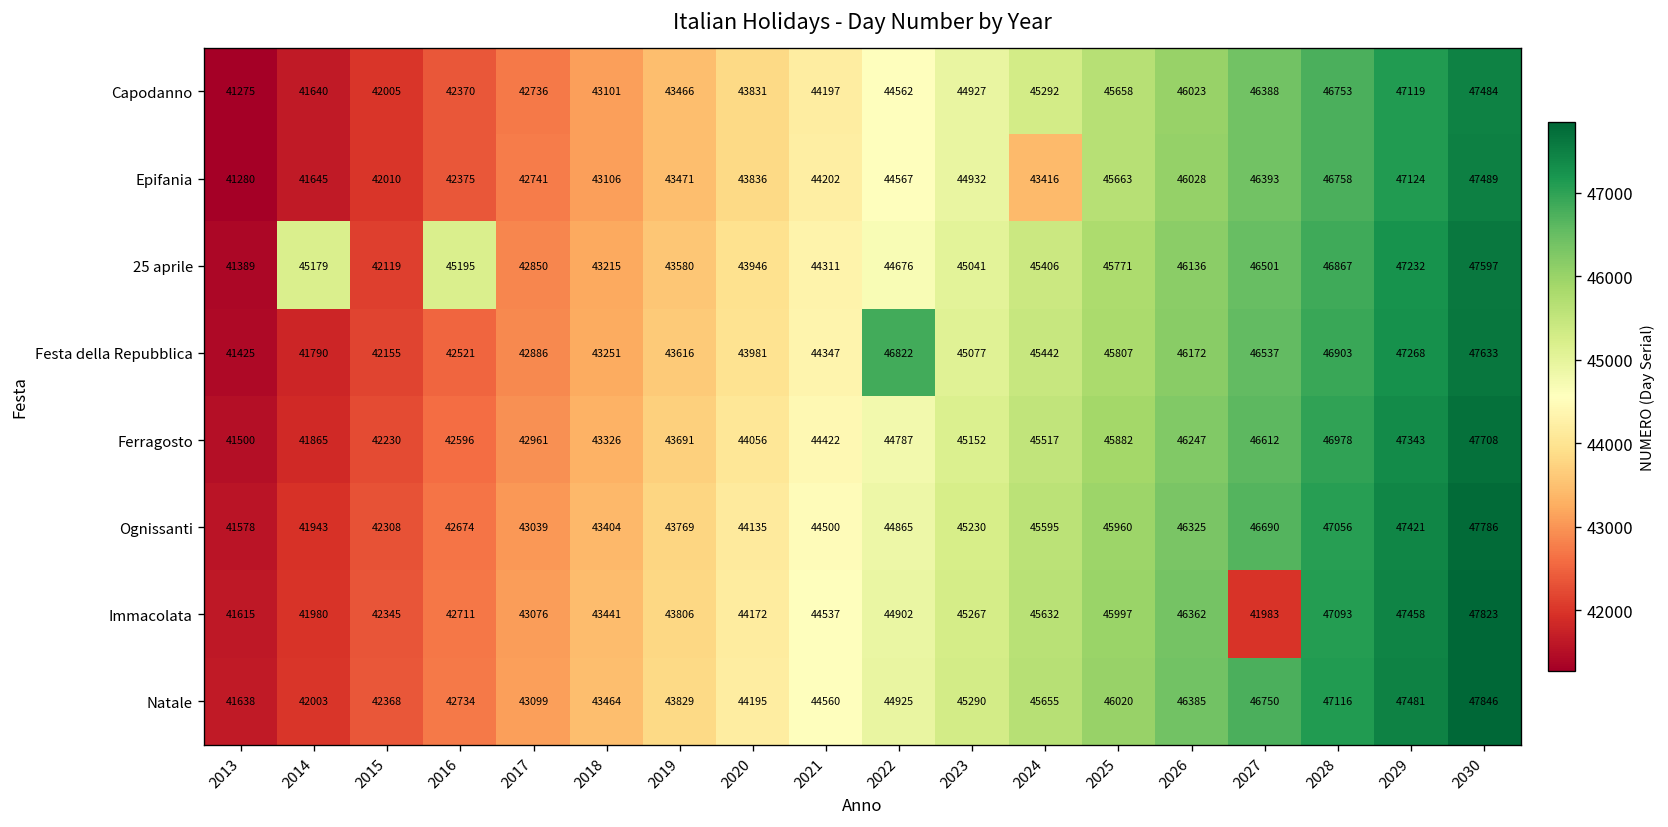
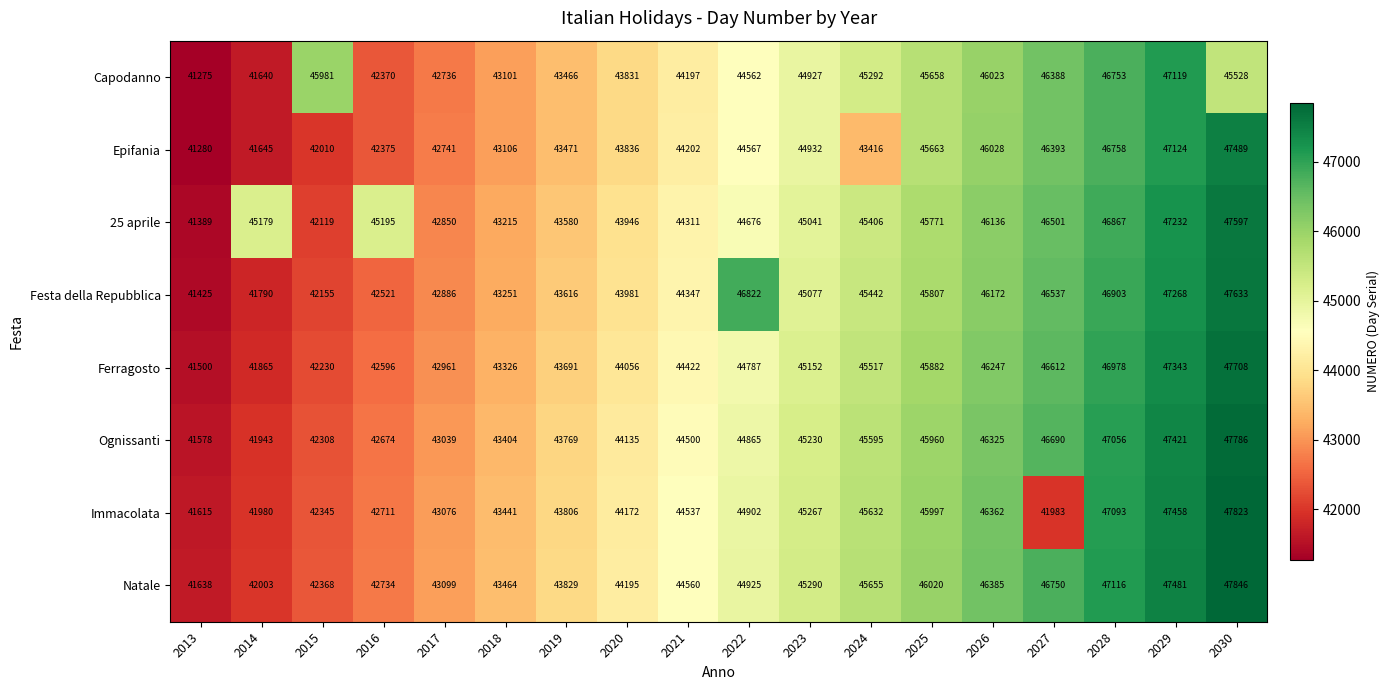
  {
    "Capodanno": {
      "2013": 41275,
      "2014": 41640,
-     "2015": 42005,
+     "2015": 45981,
      "2016": 42370,
      "2017": 42736,
      "2018": 43101,
      "2019": 43466,
      "2020": 43831,
      "2021": 44197,
      "2022": 44562,
      "2023": 44927,
      "2024": 45292,
      "2025": 45658,
      "2026": 46023,
      "2027": 46388,
      "2028": 46753,
      "2029": 47119,
-     "2030": 47484
+     "2030": 45528
    },
    "Epifania": {
      "2013": 41280,
      "2014": 41645,
      "2015": 42010,
      "2016": 42375,
      "2017": 42741,
      "2018": 43106,
      "2019": 43471,
      "2020": 43836,
      "2021": 44202,
      "2022": 44567,
      "2023": 44932,
      "2024": 43416,
      "2025": 45663,
      "2026": 46028,
      "2027": 46393,
      "2028": 46758,
      "2029": 47124,
      "2030": 47489
    },
    "25 aprile": {
      "2013": 41389,
      "2014": 45179,
      "2015": 42119,
      "2016": 45195,
      "2017": 42850,
      "2018": 43215,
      "2019": 43580,
      "2020": 43946,
      "2021": 44311,
      "2022": 44676,
      "2023": 45041,
      "2024": 45406,
      "2025": 45771,
      "2026": 46136,
      "2027": 46501,
      "2028": 46867,
      "2029": 47232,
      "2030": 47597
    },
    "Festa della Repubblica": {
      "2013": 41425,
      "2014": 41790,
      "2015": 42155,
      "2016": 42521,
      "2017": 42886,
      "2018": 43251,
      "2019": 43616,
      "2020": 43981,
      "2021": 44347,
      "2022": 46822,
      "2023": 45077,
      "2024": 45442,
      "2025": 45807,
      "2026": 46172,
      "2027": 46537,
      "2028": 46903,
      "2029": 47268,
      "2030": 47633
    },
    "Ferragosto": {
      "2013": 41500,
      "2014": 41865,
      "2015": 42230,
      "2016": 42596,
      "2017": 42961,
      "2018": 43326,
      "2019": 43691,
      "2020": 44056,
      "2021": 44422,
      "2022": 44787,
      "2023": 45152,
      "2024": 45517,
      "2025": 45882,
      "2026": 46247,
      "2027": 46612,
      "2028": 46978,
      "2029": 47343,
      "2030": 47708
    },
    "Ognissanti": {
      "2013": 41578,
      "2014": 41943,
      "2015": 42308,
      "2016": 42674,
      "2017": 43039,
      "2018": 43404,
      "2019": 43769,
      "2020": 44135,
      "2021": 44500,
      "2022": 44865,
      "2023": 45230,
      "2024": 45595,
      "2025": 45960,
      "2026": 46325,
      "2027": 46690,
      "2028": 47056,
      "2029": 47421,
      "2030": 47786
    },
    "Immacolata": {
      "2013": 41615,
      "2014": 41980,
      "2015": 42345,
      "2016": 42711,
      "2017": 43076,
      "2018": 43441,
      "2019": 43806,
      "2020": 44172,
      "2021": 44537,
      "2022": 44902,
      "2023": 45267,
      "2024": 45632,
      "2025": 45997,
      "2026": 46362,
      "2027": 41983,
      "2028": 47093,
      "2029": 47458,
      "2030": 47823
    },
    "Natale": {
      "2013": 41638,
      "2014": 42003,
      "2015": 42368,
      "2016": 42734,
      "2017": 43099,
      "2018": 43464,
      "2019": 43829,
      "2020": 44195,
      "2021": 44560,
      "2022": 44925,
      "2023": 45290,
      "2024": 45655,
      "2025": 46020,
      "2026": 46385,
      "2027": 46750,
      "2028": 47116,
      "2029": 47481,
      "2030": 47846
    }
  }
